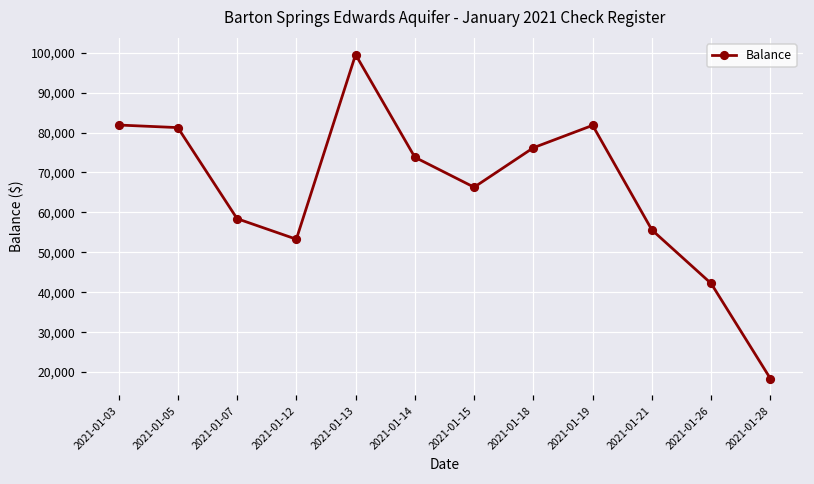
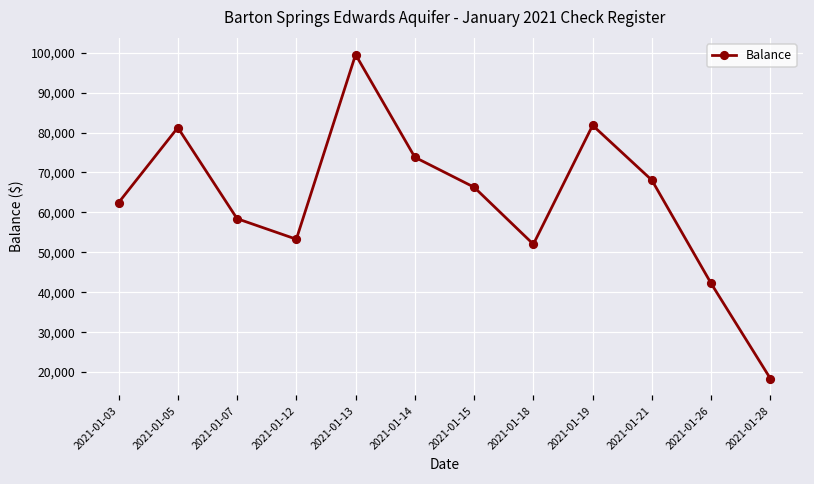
  {
-   "2021-01-03": "82,000",
+   "2021-01-03": "62,000",
    "2021-01-05": "81,000",
    "2021-01-07": "58,000",
    "2021-01-12": "53,000",
    "2021-01-13": "100,000",
    "2021-01-14": "74,000",
    "2021-01-15": "66,000",
-   "2021-01-18": "76,000",
+   "2021-01-18": "52,000",
    "2021-01-19": "82,000",
-   "2021-01-21": "56,000",
+   "2021-01-21": "68,000",
    "2021-01-26": "42,000",
    "2021-01-28": "18,000"
  }
